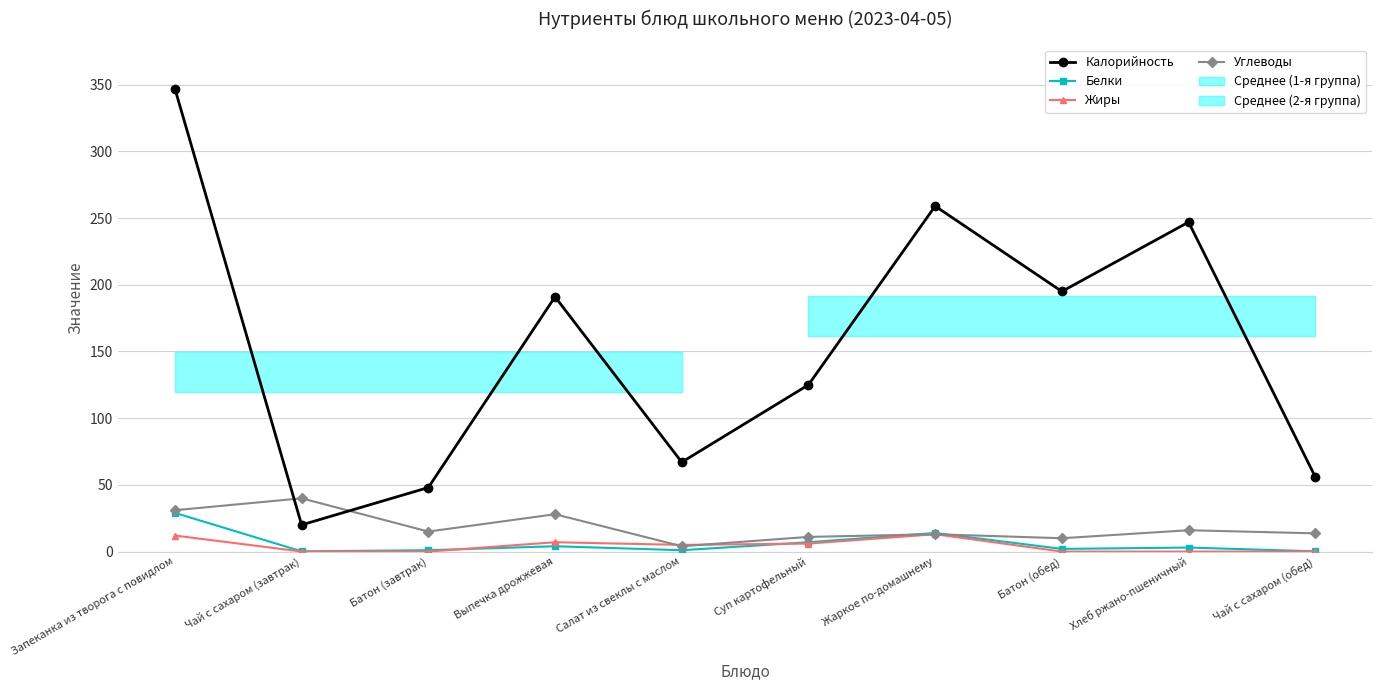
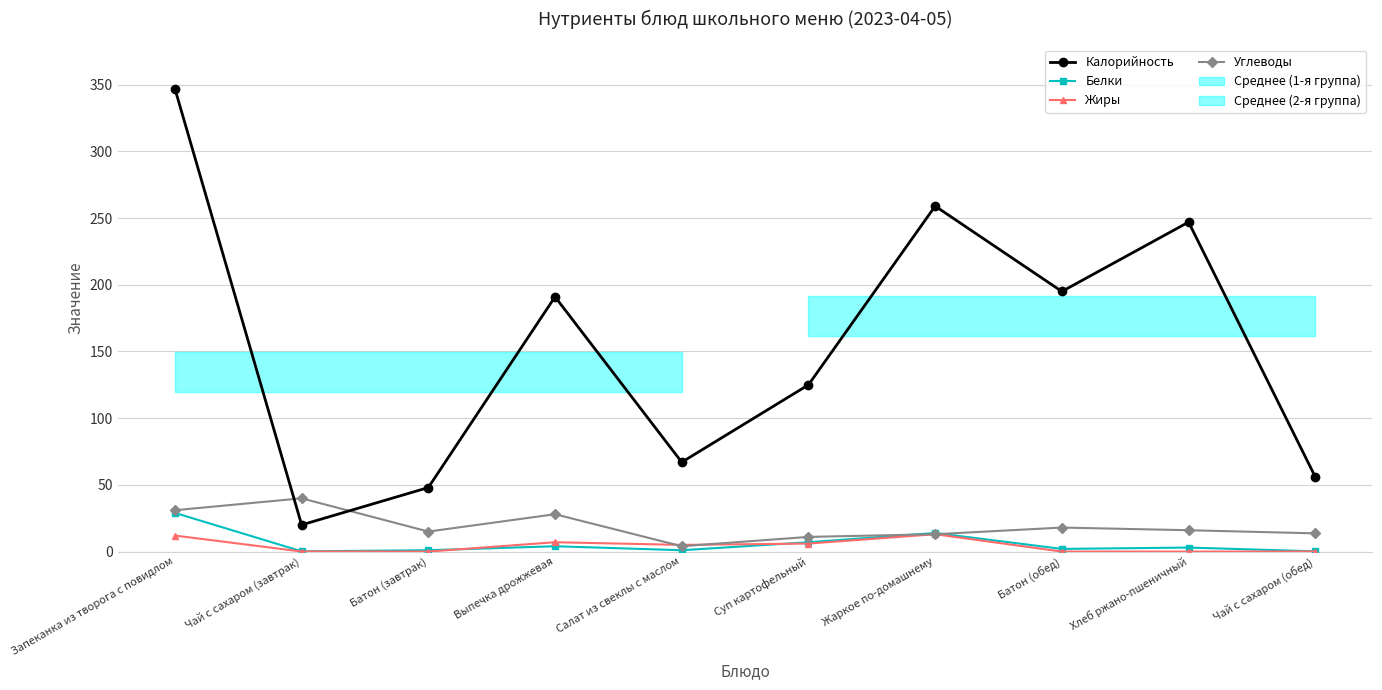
  {
    "Калорийность": {
      "Запеканка из творога с повидлом": 347,
      "Чай с сахаром (завтрак)": 20,
      "Батон (завтрак)": 48,
      "Выпечка дрожжевая": 191,
      "Салат из свеклы с маслом": 67,
      "Суп картофельный": 125,
      "Жаркое по-домашнему": 259,
      "Батон (обед)": 195,
      "Хлеб ржано-пшеничный": 247,
      "Чай с сахаром (обед)": 56
    },
    "Белки": {
      "Запеканка из творога с повидлом": 29,
      "Выпечка дрожжевая": 4,
      "Салат из свеклы с маслом": 1,
      "Батон (обед)": 2,
      "Хлеб ржано-пшеничный": 3
    },
    "Жиры": {
      "Запеканка из творога с повидлом": 12,
      "Выпечка дрожжевая": 7,
      "Батон (обед)": 0,
      "Хлеб ржано-пшеничный": 0
    },
    "Углеводы": {
      "Запеканка из творога с повидлом": 31,
      "Чай с сахаром (завтрак)": 40,
      "Батон (завтрак)": 15,
      "Выпечка дрожжевая": 28,
      "Суп картофельный": 11,
-     "Батон (обед)": 10,
+     "Батон (обед)": 18,
      "Хлеб ржано-пшеничный": 16,
      "Чай с сахаром (обед)": 14
    }
  }
